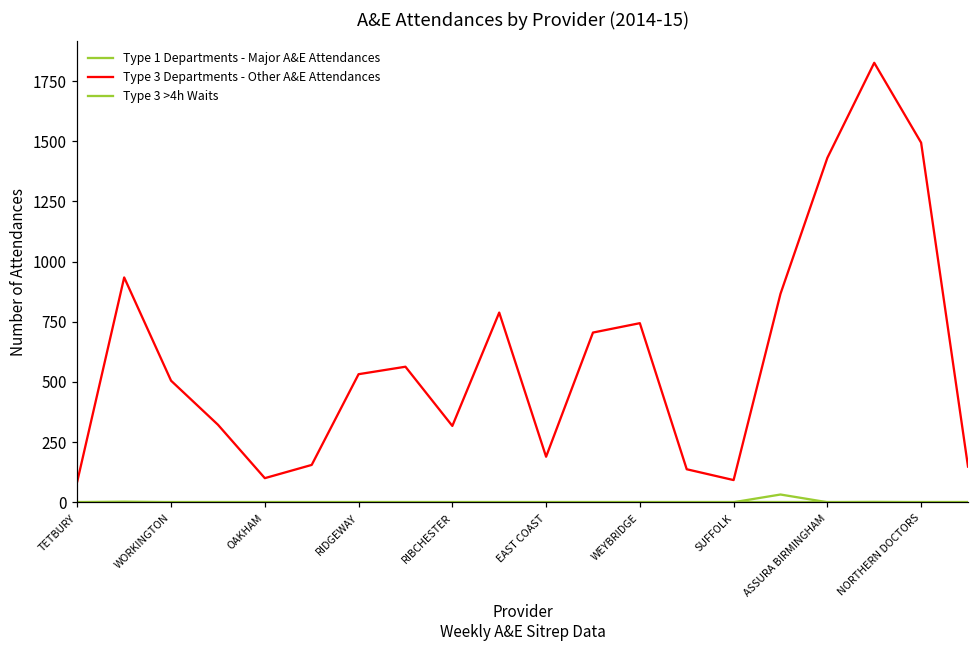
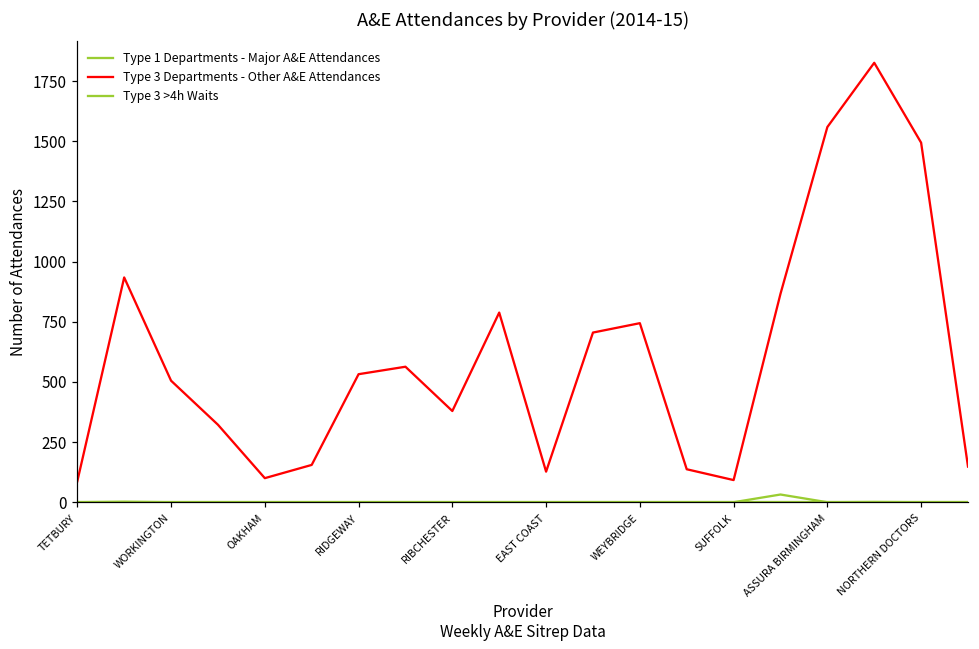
  {
    "Type 3 Departments - Other A&E Attendances": {
      "TETBURY": 90,
      "WORKINGTON": 510,
      "OAKHAM": 100,
      "RIDGEWAY": 530,
-     "RIBCHESTER": 320,
-     "EAST COAST": 190,
+     "RIBCHESTER": 380,
+     "EAST COAST": 130,
      "WEYBRIDGE": 740,
      "SUFFOLK": 90,
-     "ASSURA BIRMINGHAM": 1430,
+     "ASSURA BIRMINGHAM": 1560,
      "NORTHERN DOCTORS": 1490
    }
  }
